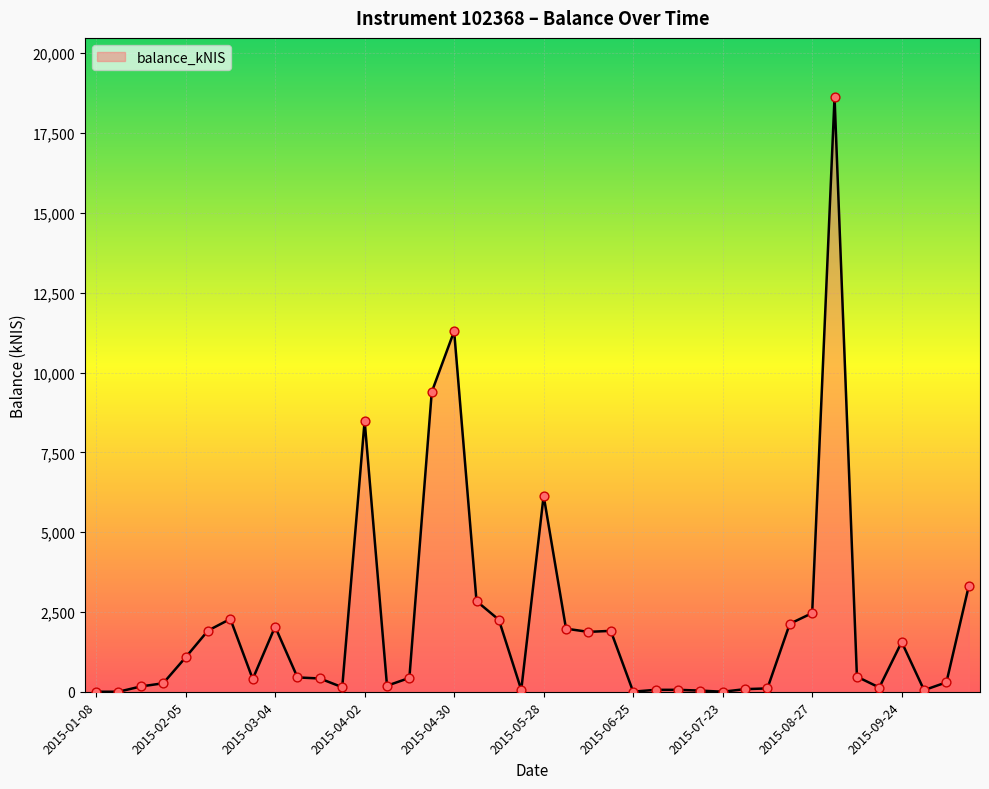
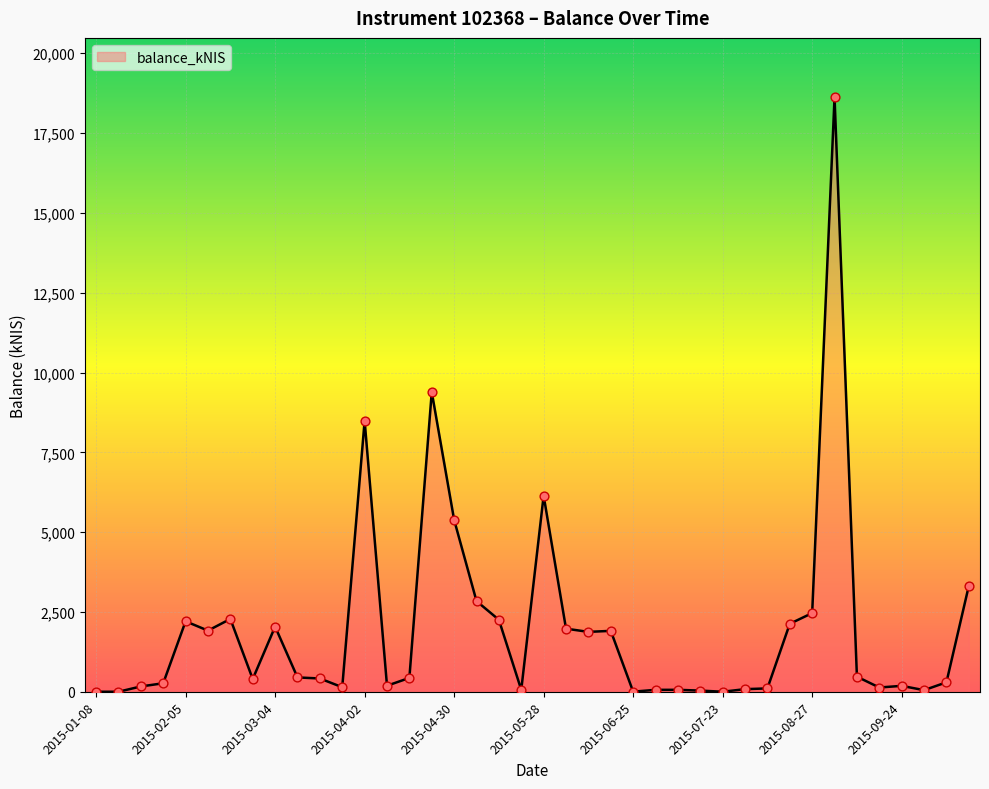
  {
    "2015-01-08": "0",
-   "2015-02-05": "1,100",
+   "2015-02-05": "2,200",
    "2015-03-04": "2,000",
    "2015-04-02": "8,500",
-   "2015-04-30": "11,300",
+   "2015-04-30": "5,400",
    "2015-05-28": "6,100",
    "2015-06-25": "0",
    "2015-07-23": "0",
    "2015-08-27": "2,500",
-   "2015-09-24": "1,600"
+   "2015-09-24": "200"
  }
